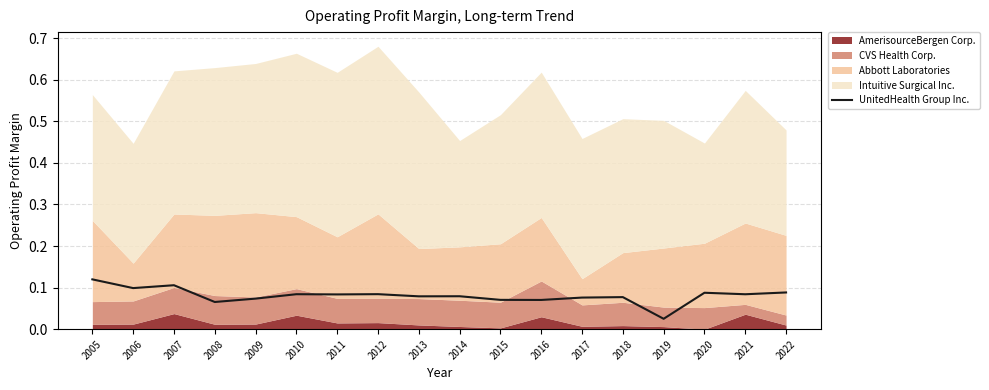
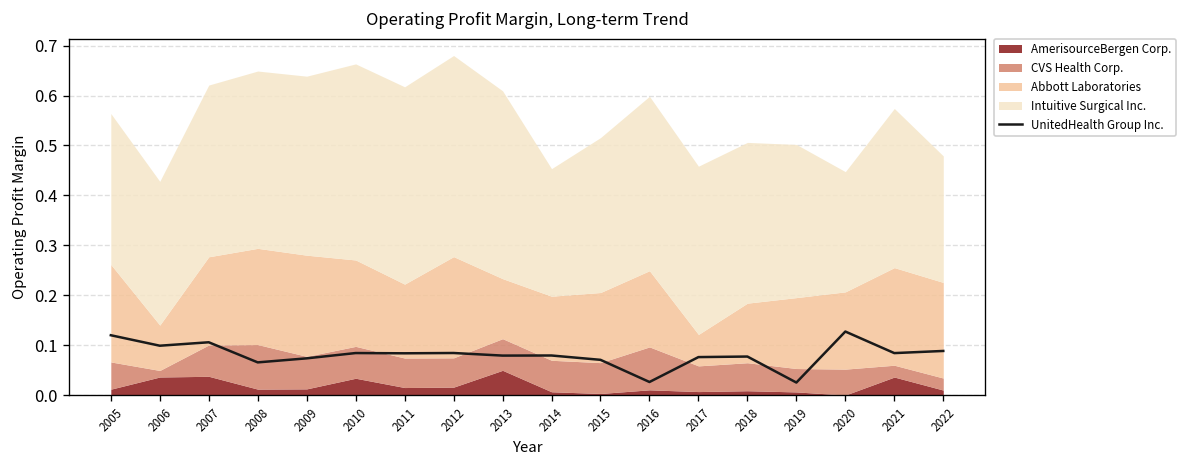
  {
    "UnitedHealth Group Inc.": {
      "2005": 0.12,
      "2006": 0.10,
      "2008": 0.07,
      "2010": 0.08,
      "2011": 0.08,
      "2012": 0.08,
      "2014": 0.08,
-     "2016": 0.07,
+     "2016": 0.03,
      "2017": 0.08,
      "2018": 0.08,
      "2019": 0.03,
-     "2020": 0.09,
+     "2020": 0.13,
      "2021": 0.08,
      "2022": 0.09
    },
    "AmerisourceBergen Corp.": {
      "2005": 0.01,
-     "2006": 0.01,
+     "2006": 0.04,
      "2007": 0.04,
      "2008": 0.01,
      "2009": 0.01,
      "2010": 0.03,
      "2011": 0.02,
      "2012": 0.02,
-     "2013": 0.01,
+     "2013": 0.05,
      "2014": 0.01,
-     "2016": 0.03,
+     "2016": 0.01,
      "2017": 0.01,
      "2018": 0.01,
      "2019": 0.01,
      "2020": 0.00,
      "2021": 0.04,
      "2022": 0.01
    },
    "CVS Health Corp.": {
      "2005": 0.05,
-     "2006": 0.06,
-     "2008": 0.07,
+     "2006": 0.01,
+     "2008": 0.09,
      "2010": 0.06,
      "2011": 0.06,
      "2012": 0.06,
      "2014": 0.06,
      "2016": 0.09,
      "2017": 0.05,
      "2018": 0.06,
      "2019": 0.05,
      "2020": 0.05,
      "2021": 0.02,
      "2022": 0.02
    }
  }
